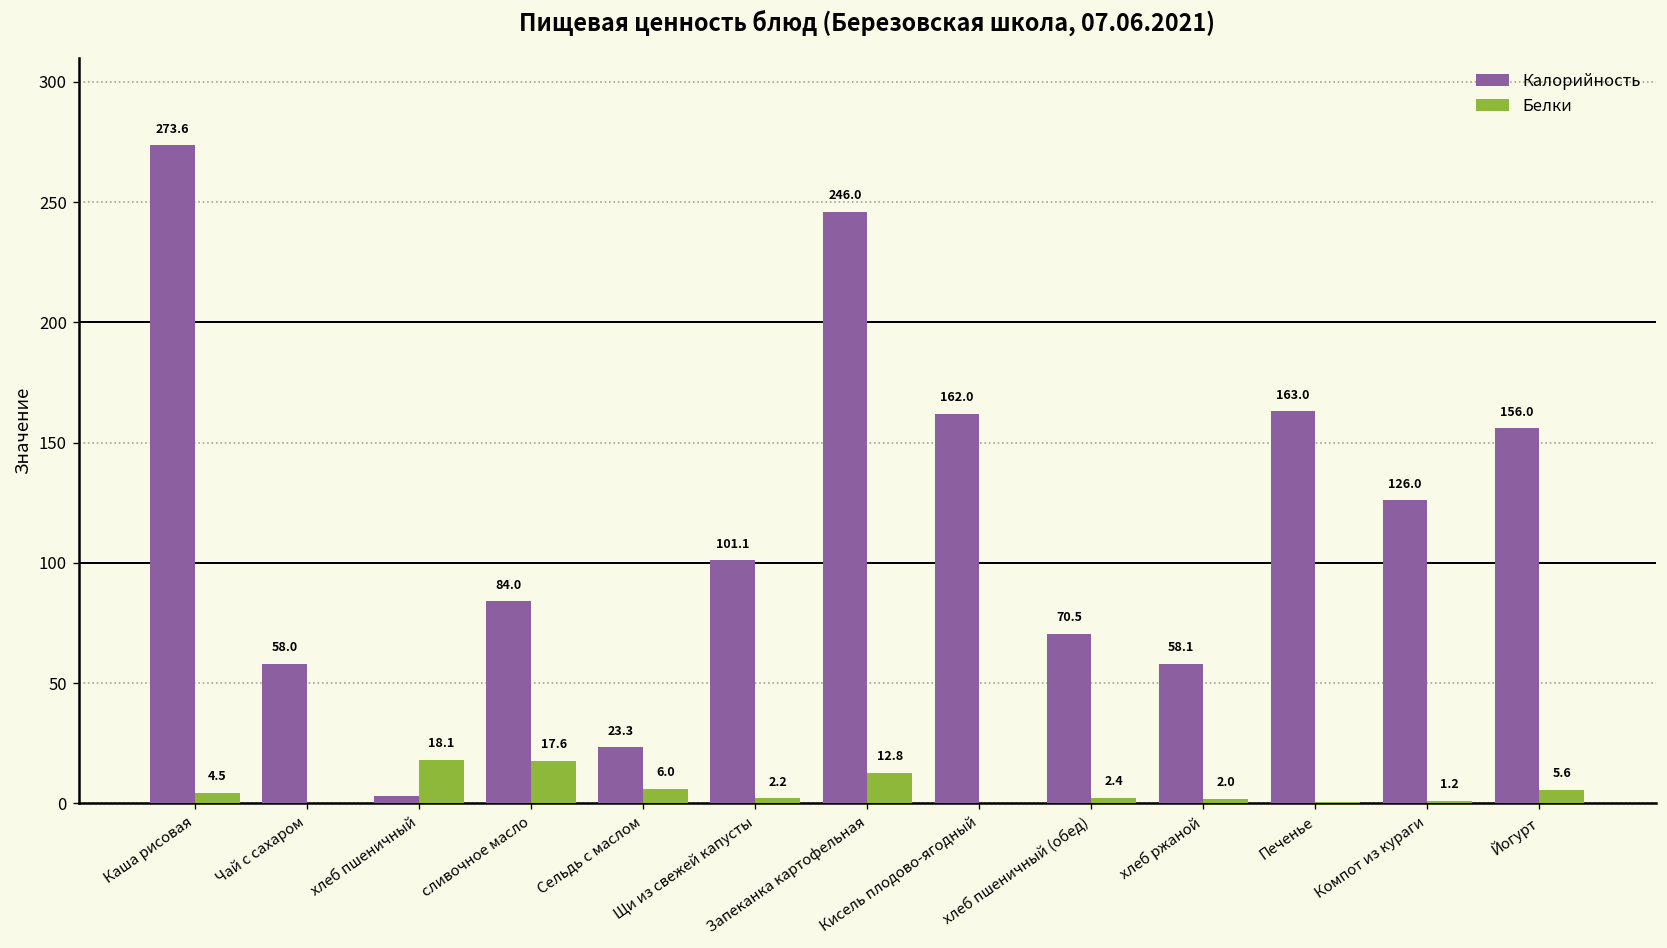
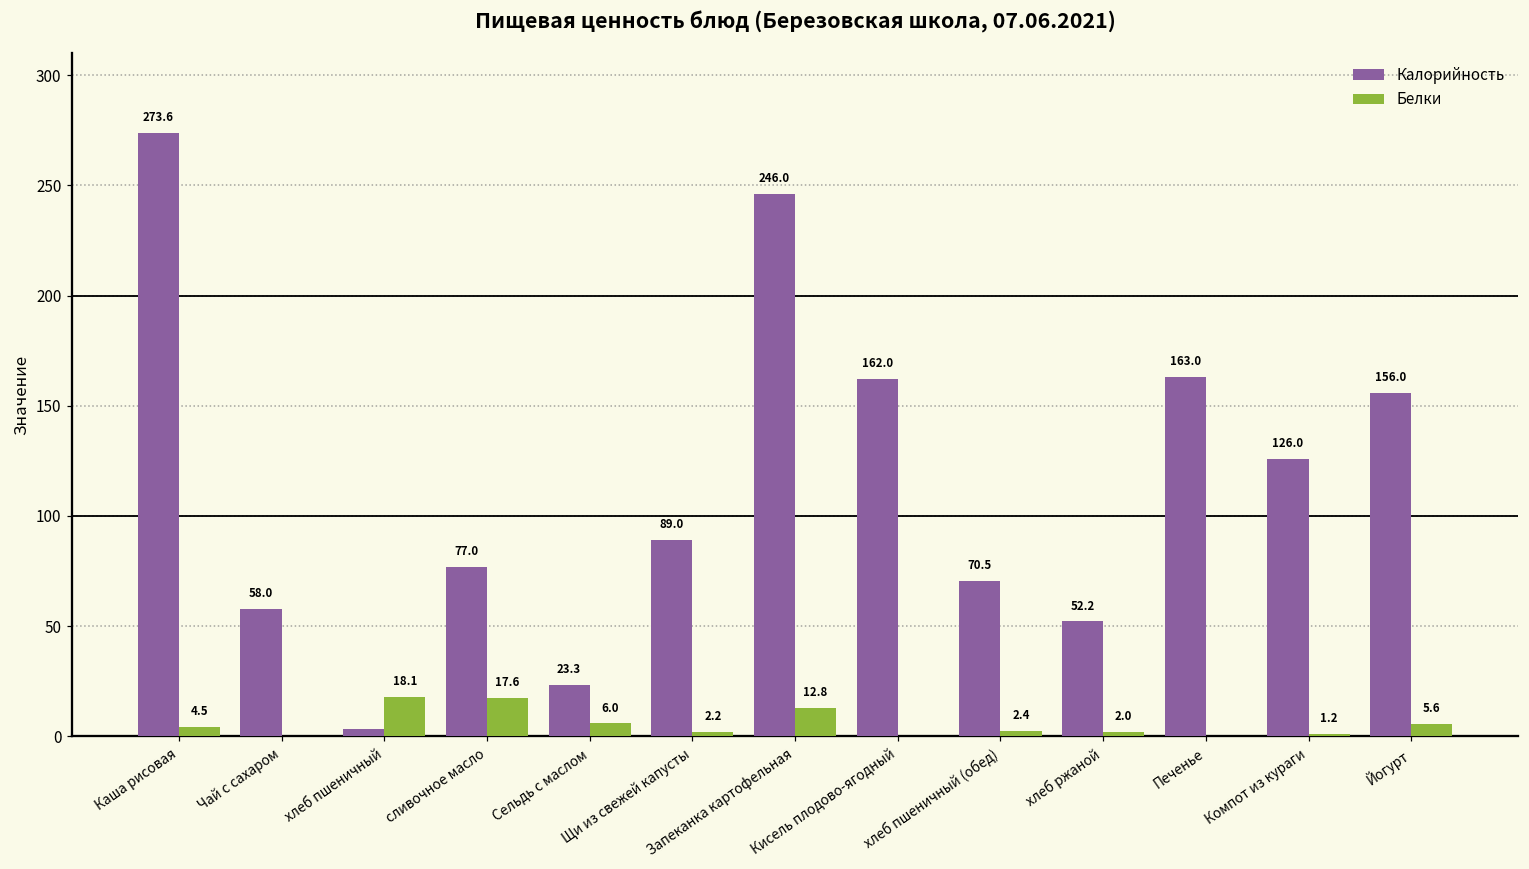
  {
    "Калорийность": {
      "Каша рисовая": 273.6,
      "Чай с сахаром": 58.0,
-     "сливочное масло": 84.0,
+     "сливочное масло": 77.0,
      "Сельдь с маслом": 23.3,
-     "Щи из свежей капусты": 101.1,
+     "Щи из свежей капусты": 89.0,
      "Запеканка картофельная": 246.0,
      "Кисель плодово-ягодный": 162.0,
      "хлеб пшеничный (обед)": 70.5,
-     "хлеб ржаной": 58.1,
+     "хлеб ржаной": 52.2,
      "Печенье": 163.0,
      "Компот из кураги": 126.0,
      "Йогурт": 156.0
    },
    "Белки": {
      "Каша рисовая": 4.5,
      "хлеб пшеничный": 18.1,
      "сливочное масло": 17.6,
      "Сельдь с маслом": 6.0,
      "Щи из свежей капусты": 2.2,
      "Запеканка картофельная": 12.8,
      "хлеб пшеничный (обед)": 2.4,
      "хлеб ржаной": 2.0,
      "Компот из кураги": 1.2,
      "Йогурт": 5.6
    }
  }
